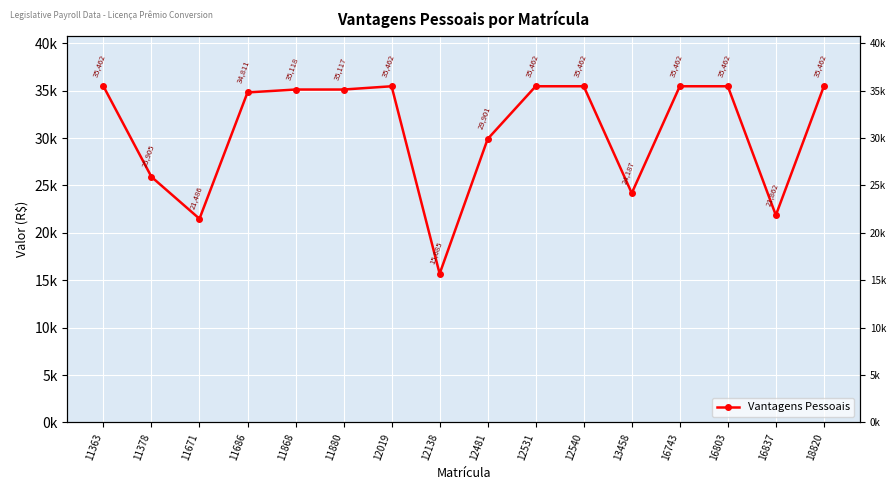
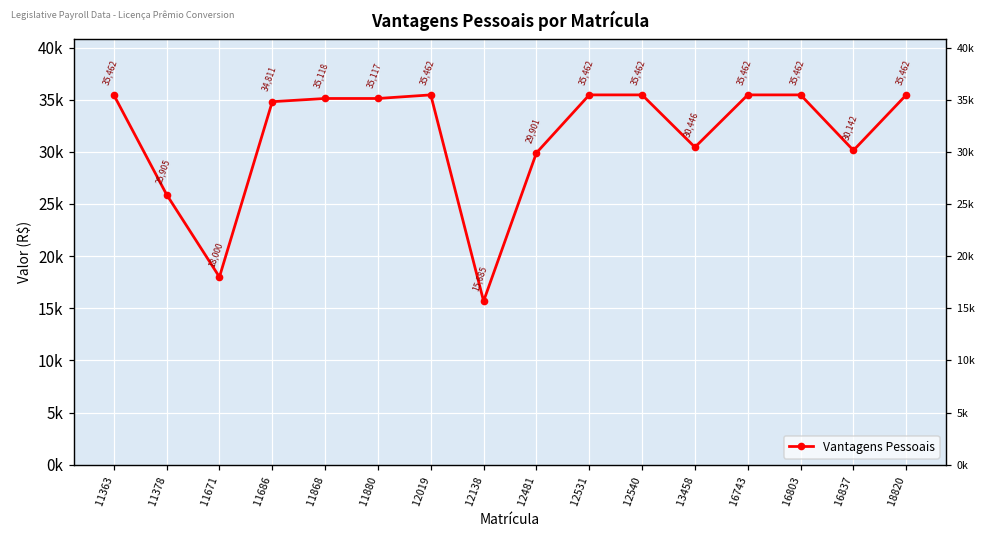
  {
    "11363": "35,462",
    "11378": "25,905",
-   "11671": "21,486",
+   "11671": "18,000",
    "11686": "34,811",
    "11868": "35,118",
    "11880": "35,117",
    "12019": "35,462",
    "12138": "15,685",
    "12481": "29,901",
    "12531": "35,462",
    "12540": "35,462",
-   "13458": "24,187",
+   "13458": "30,446",
    "16743": "35,462",
    "16803": "35,462",
-   "16837": "21,862",
+   "16837": "30,142",
    "18820": "35,462"
  }
